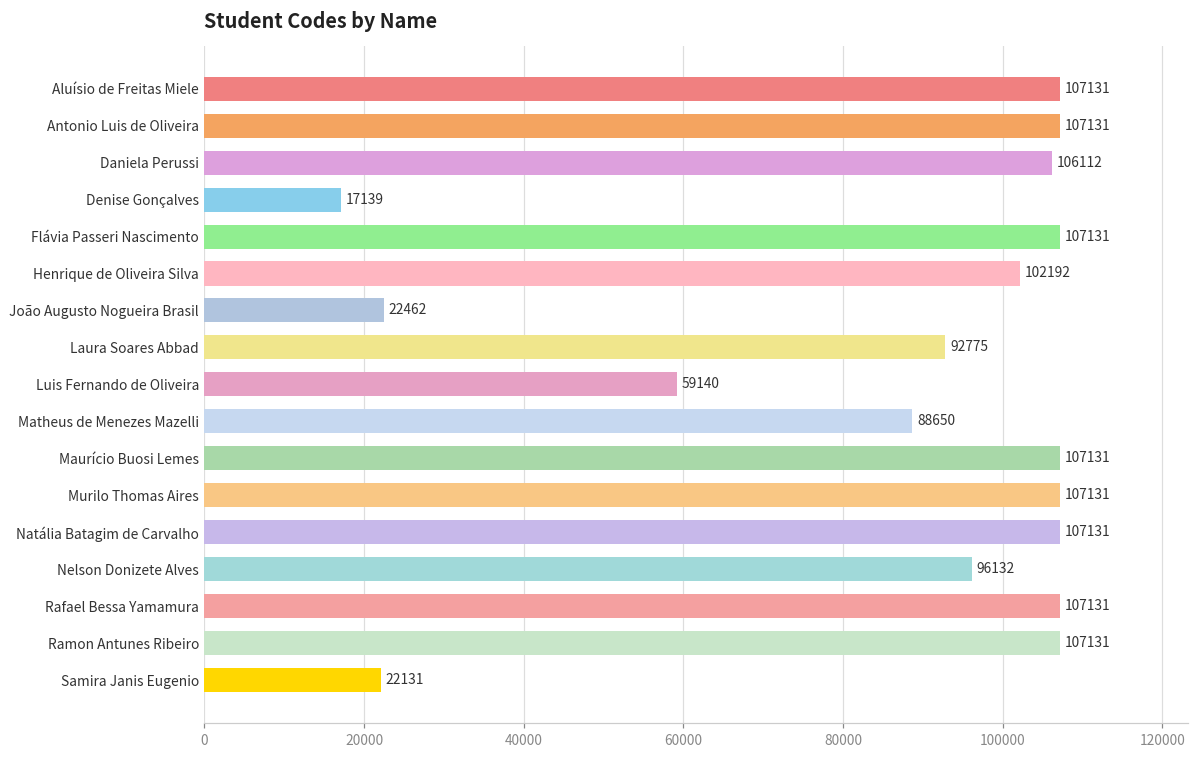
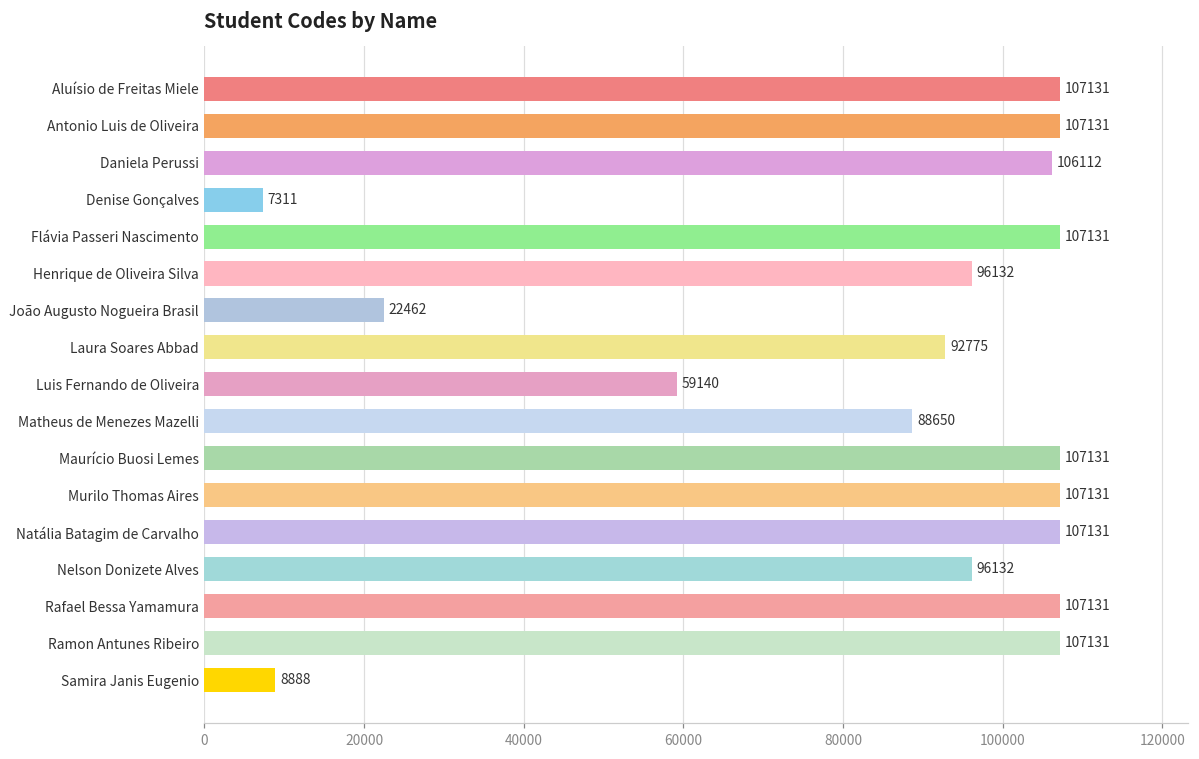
  {
    "Aluísio de Freitas Miele": 107131,
    "Antonio Luis de Oliveira": 107131,
    "Daniela Perussi": 106112,
-   "Denise Gonçalves": 17139,
+   "Denise Gonçalves": 7311,
    "Flávia Passeri Nascimento": 107131,
-   "Henrique de Oliveira Silva": 102192,
+   "Henrique de Oliveira Silva": 96132,
    "João Augusto Nogueira Brasil": 22462,
    "Laura Soares Abbad": 92775,
    "Luis Fernando de Oliveira": 59140,
    "Matheus de Menezes Mazelli": 88650,
    "Maurício Buosi Lemes": 107131,
    "Murilo Thomas Aires": 107131,
    "Natália Batagim de Carvalho": 107131,
    "Nelson Donizete Alves": 96132,
    "Rafael Bessa Yamamura": 107131,
    "Ramon Antunes Ribeiro": 107131,
-   "Samira Janis Eugenio": 22131
+   "Samira Janis Eugenio": 8888
  }
